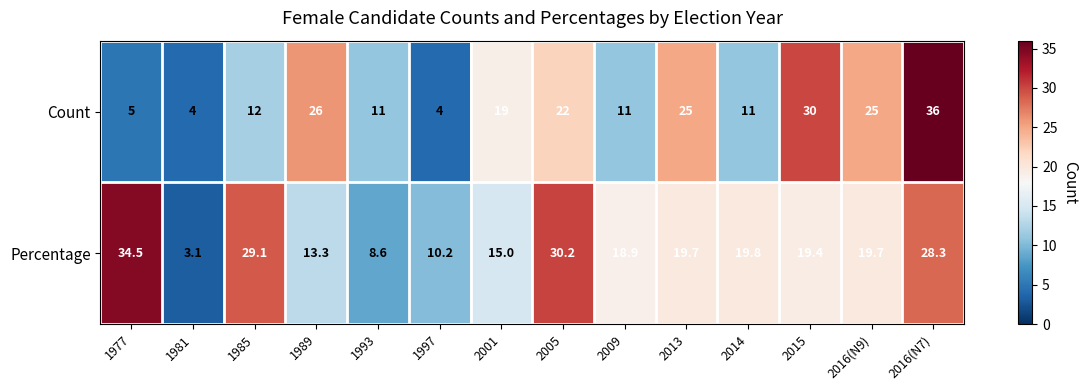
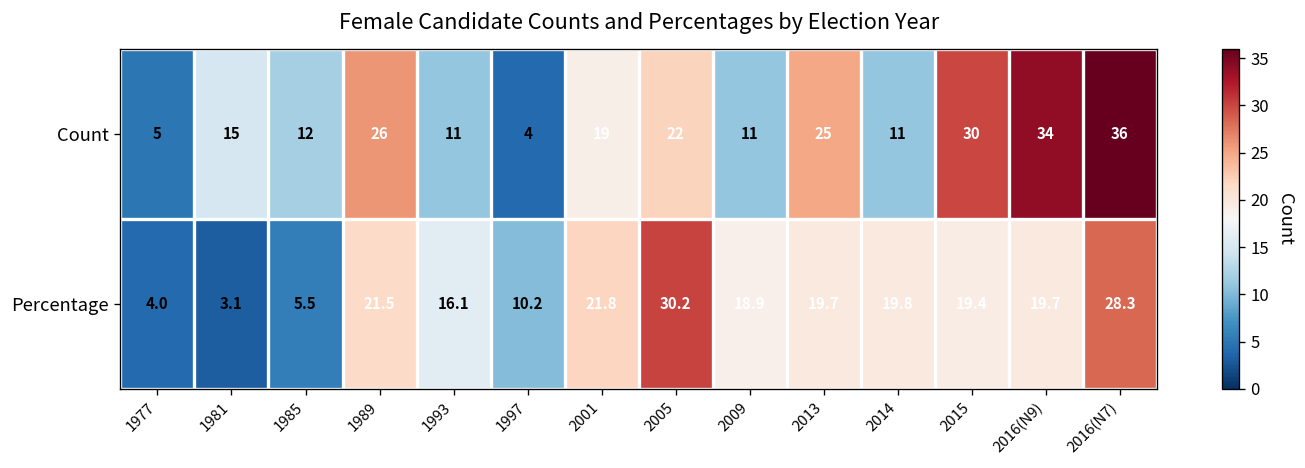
  {
    "Count": {
      "1977": 5,
-     "1981": 4,
+     "1981": 15,
      "1985": 12,
      "1989": 26,
      "1993": 11,
      "1997": 4,
      "2005": 22,
      "2009": 11,
      "2013": 25,
      "2014": 11,
      "2015": 30,
-     "2016(N9)": 25,
+     "2016(N9)": 34,
      "2016(N7)": 36
    },
    "Percentage": {
-     "1977": 34.5,
+     "1977": 4.0,
      "1981": 3.1,
-     "1985": 29.1,
-     "1989": 13.3,
-     "1993": 8.6,
+     "1985": 5.5,
+     "1989": 21.5,
+     "1993": 16.1,
      "1997": 10.2,
-     "2001": 15.0,
+     "2001": 21.8,
      "2005": 30.2,
      "2016(N7)": 28.3
    }
  }
